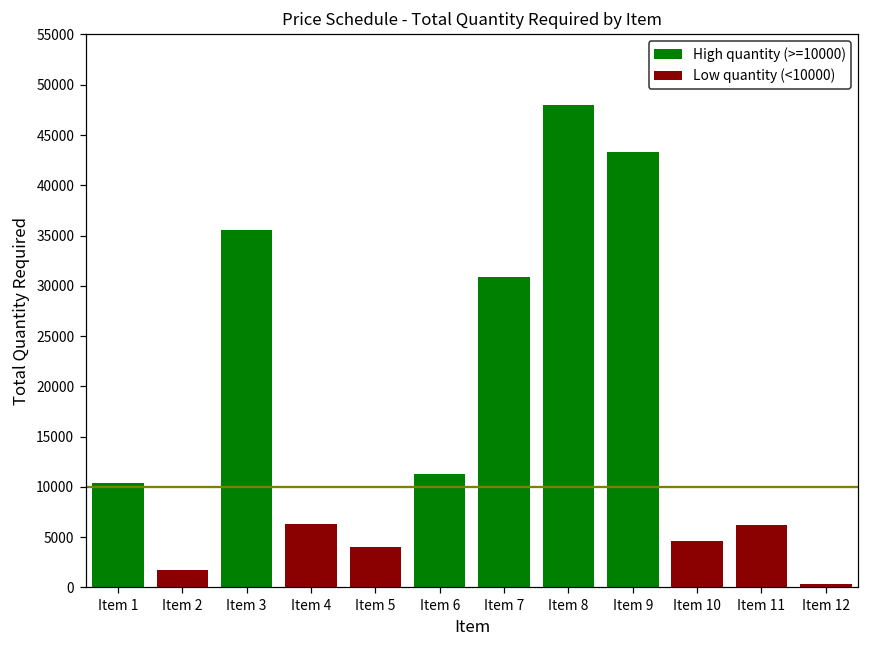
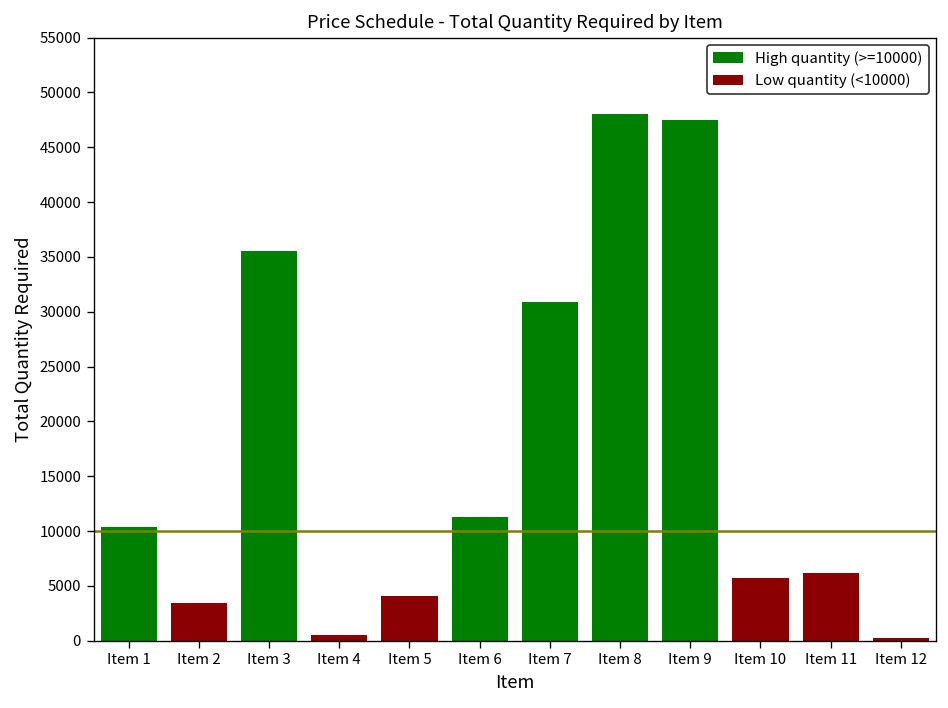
  {
    "High quantity (>=10000)": {
      "Item 1": 10000,
      "Item 2": 0,
      "Item 3": 36000,
      "Item 4": 0,
      "Item 5": 0,
      "Item 6": 11000,
      "Item 7": 31000,
      "Item 8": 48000,
-     "Item 9": 43000,
+     "Item 9": 48000,
      "Item 10": 0,
      "Item 11": 0,
      "Item 12": 0
    },
    "Low quantity (<10000)": {
      "Item 1": 0,
-     "Item 2": 2000,
+     "Item 2": 3000,
      "Item 3": 0,
-     "Item 4": 6000,
+     "Item 4": 1000,
      "Item 5": 4000,
      "Item 6": 0,
      "Item 7": 0,
      "Item 8": 0,
      "Item 9": 0,
-     "Item 10": 5000,
+     "Item 10": 6000,
      "Item 11": 6000,
      "Item 12": 0
    }
  }
